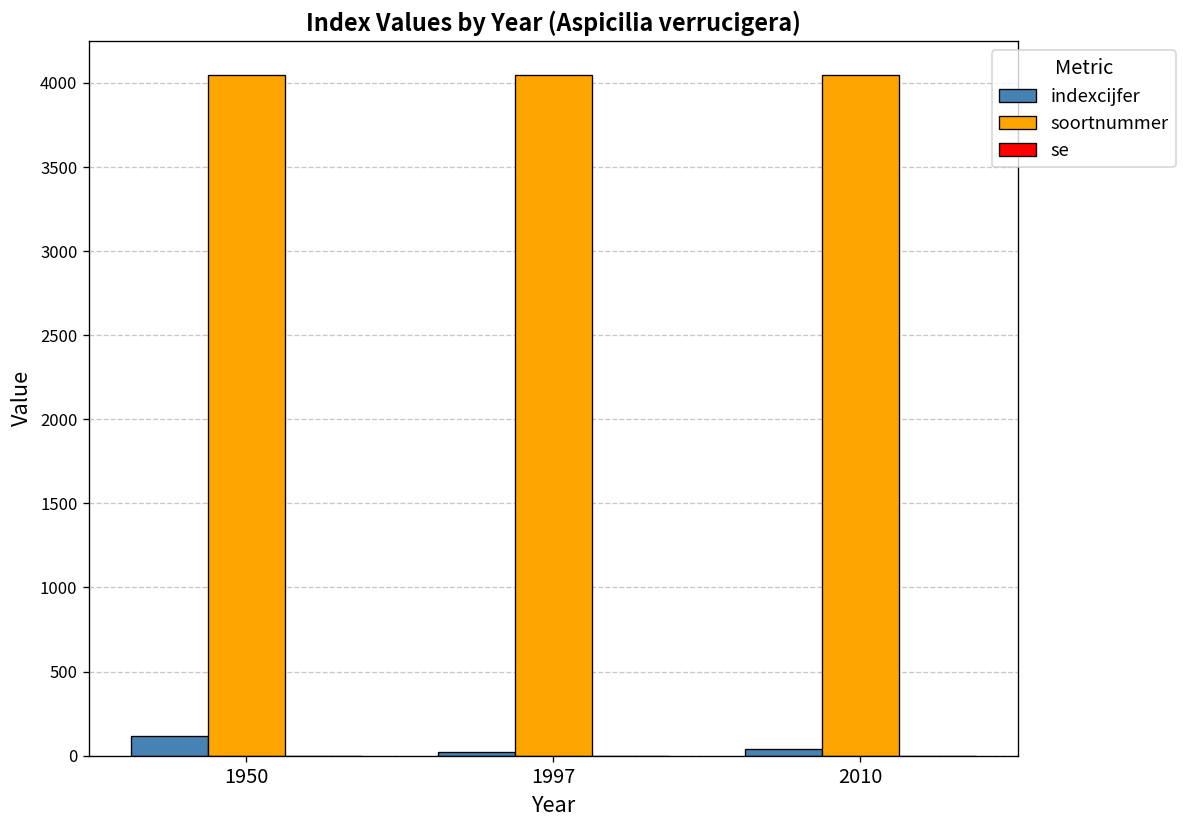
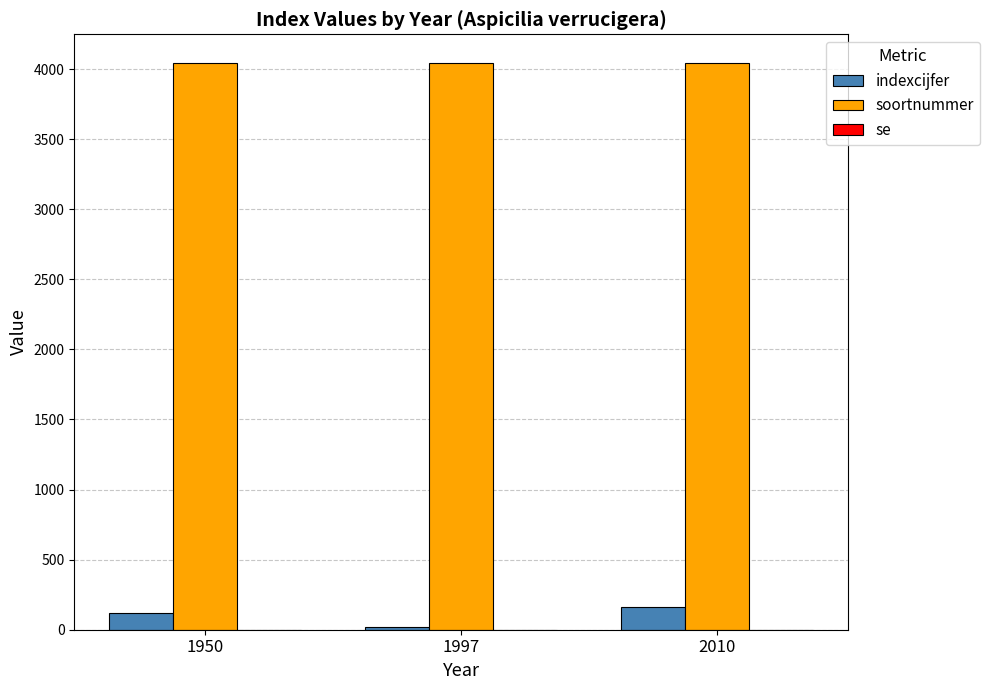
  {
    "indexcijfer": {
      "1950": 120,
      "1997": 20,
-     "2010": 40
+     "2010": 170
    },
    "soortnummer": {
      "1950": 4050,
      "1997": 4050,
      "2010": 4050
    },
    "se": {
      "1950": 0,
      "1997": 0,
      "2010": 0
    }
  }
